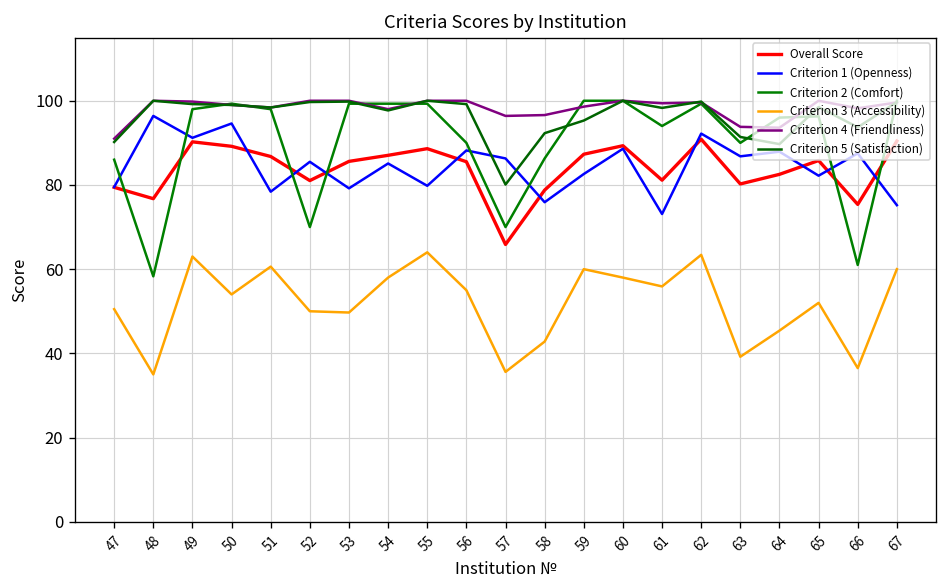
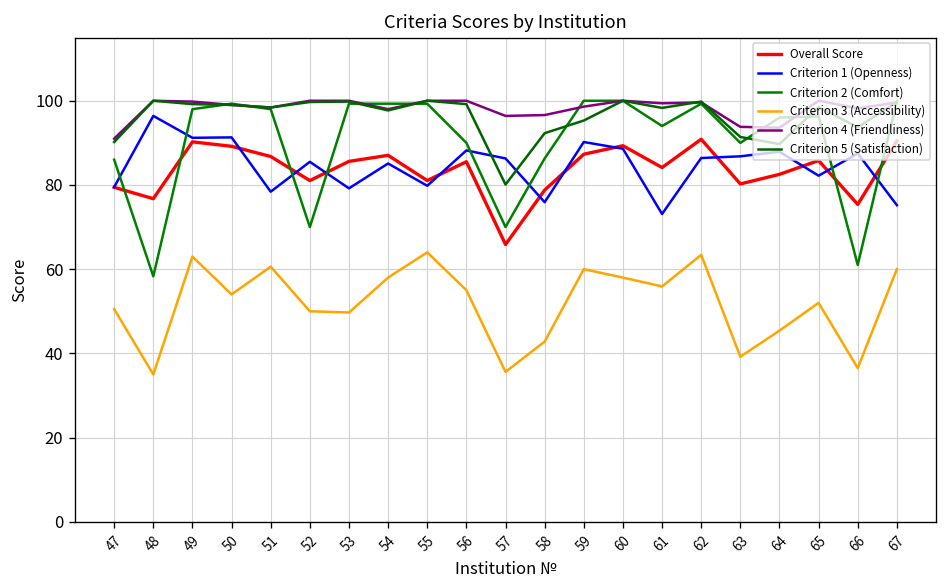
  {
    "Overall Score": {
      "48": 77,
      "49": 90,
      "50": 89,
      "51": 87,
      "52": 81,
      "53": 86,
      "54": 87,
-     "55": 89,
+     "55": 81,
      "56": 86,
      "57": 66,
      "58": 79,
      "59": 87,
      "60": 89,
-     "61": 81,
+     "61": 84,
      "62": 91,
      "63": 80,
      "64": 83,
      "65": 86,
      "66": 75
    },
    "Criterion 1 (Openness)": {
      "48": 96,
      "49": 91,
-     "50": 95,
+     "50": 91,
      "51": 78,
      "52": 86,
      "53": 79,
      "54": 85,
      "55": 80,
      "56": 88,
      "57": 86,
      "58": 76,
-     "59": 83,
+     "59": 90,
      "60": 89,
      "61": 73,
-     "62": 92,
+     "62": 86,
      "63": 87,
      "65": 82,
      "67": 75
    },
    "Criterion 3 (Accessibility)": {
      "47": 51,
      "48": 35,
      "49": 63,
      "50": 54,
      "51": 61,
      "52": 50,
      "53": 50,
      "54": 58,
      "55": 64,
      "56": 55,
      "57": 36,
      "58": 43,
      "59": 60,
      "60": 58,
      "61": 56,
      "62": 63,
      "63": 39,
      "64": 45,
      "65": 52,
      "66": 37,
      "67": 60
    },
    "Criterion 4 (Friendliness)": {
      "47": 91,
      "56": 100,
      "57": 96,
      "58": 97,
      "59": 99,
      "61": 99,
      "63": 94
    }
  }
